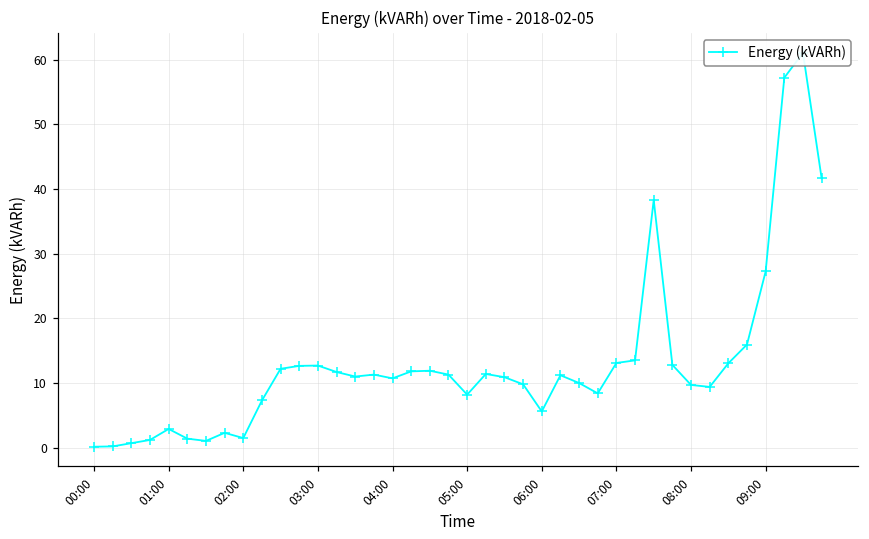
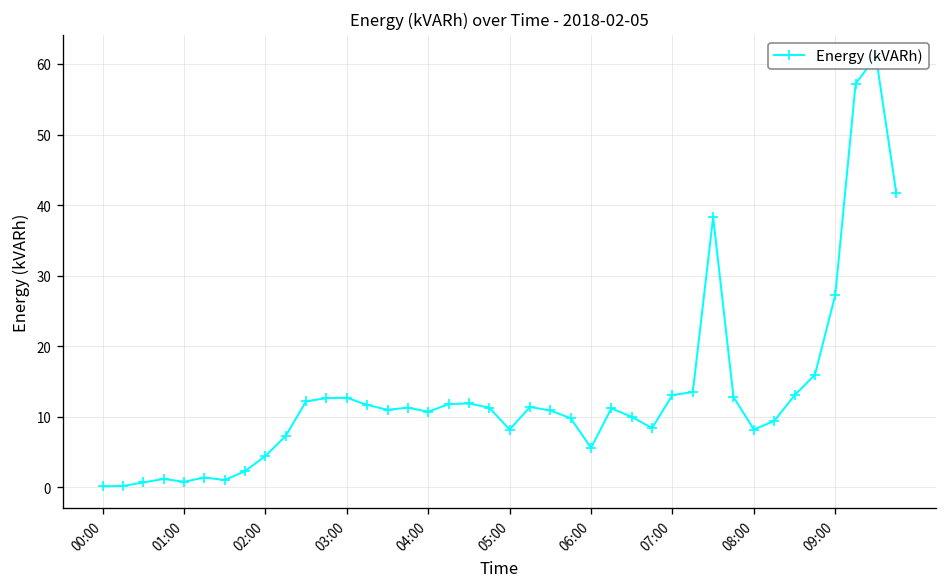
  {
    "00:00": 0,
-   "01:00": 3,
-   "02:00": 1,
+   "01:00": 1,
+   "02:00": 4,
    "03:00": 13,
    "04:00": 11,
    "05:00": 8,
    "06:00": 6,
    "07:00": 13,
-   "08:00": 10,
+   "08:00": 8,
    "09:00": 27
  }
